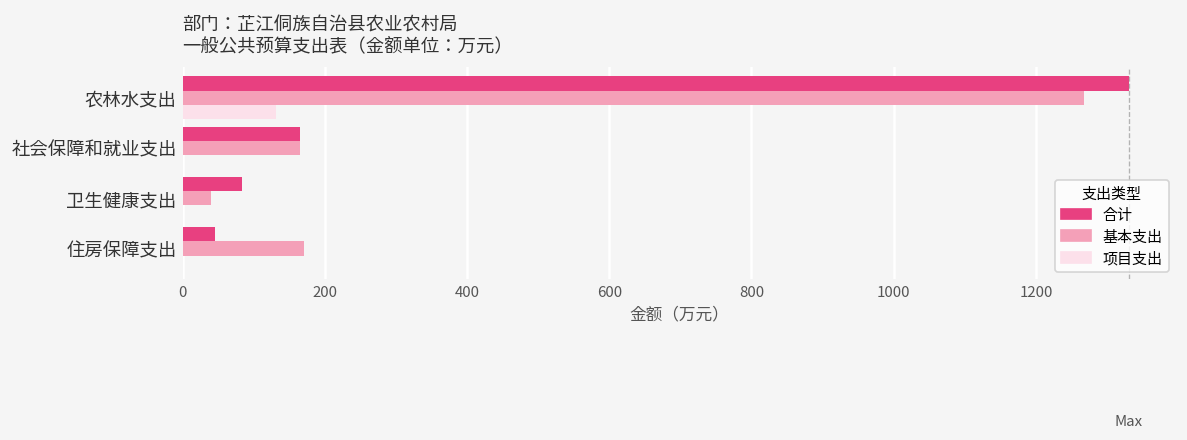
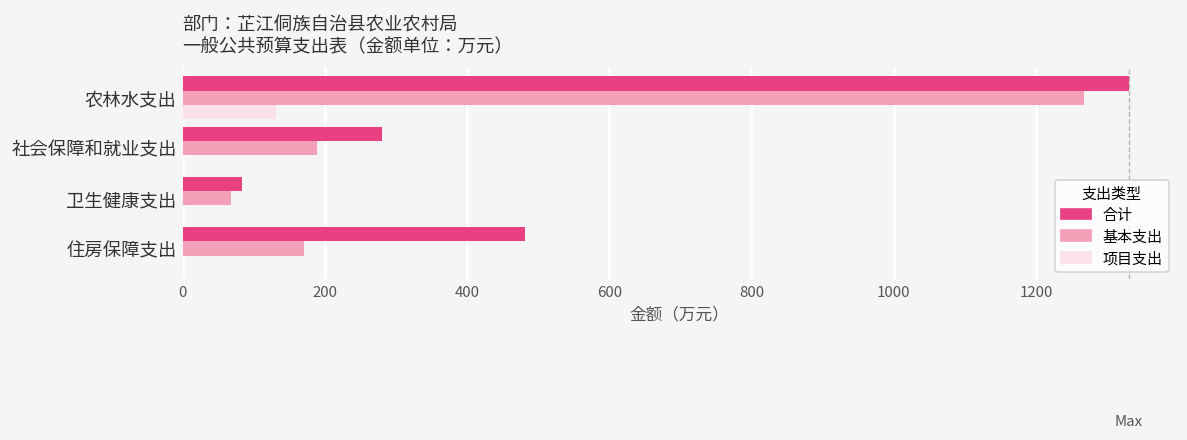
  {
    "合计": {
      "农林水支出": 1330,
-     "社会保障和就业支出": 160,
+     "社会保障和就业支出": 280,
      "卫生健康支出": 80,
-     "住房保障支出": 50
+     "住房保障支出": 480
    },
    "基本支出": {
      "农林水支出": 1270,
-     "社会保障和就业支出": 160,
-     "卫生健康支出": 40,
+     "社会保障和就业支出": 190,
+     "卫生健康支出": 70,
      "住房保障支出": 170
    },
    "项目支出": {
      "农林水支出": 130,
      "社会保障和就业支出": 0,
      "卫生健康支出": 0,
      "住房保障支出": 0
    }
  }
